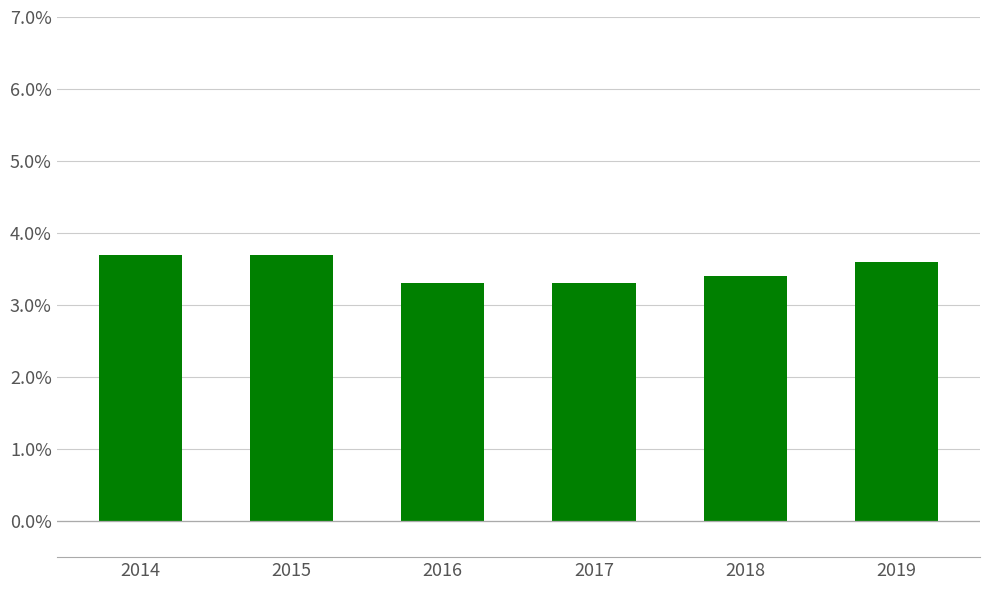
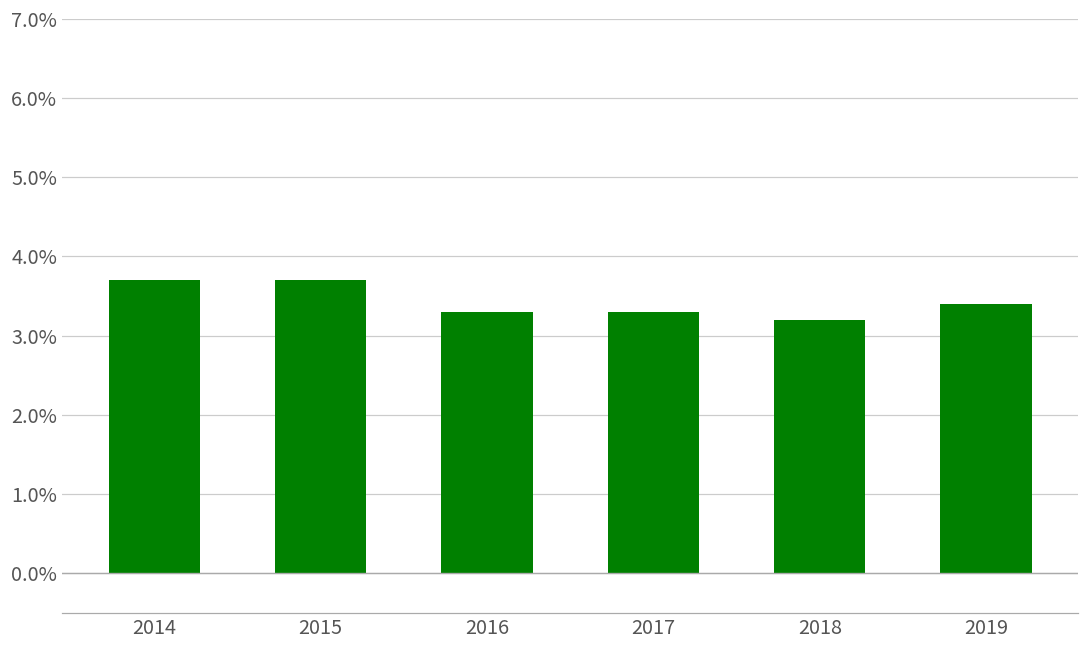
  {
    "2014": "3.7%",
    "2015": "3.7%",
    "2016": "3.3%",
    "2017": "3.3%",
-   "2018": "3.4%",
-   "2019": "3.6%"
+   "2018": "3.2%",
+   "2019": "3.4%"
  }
